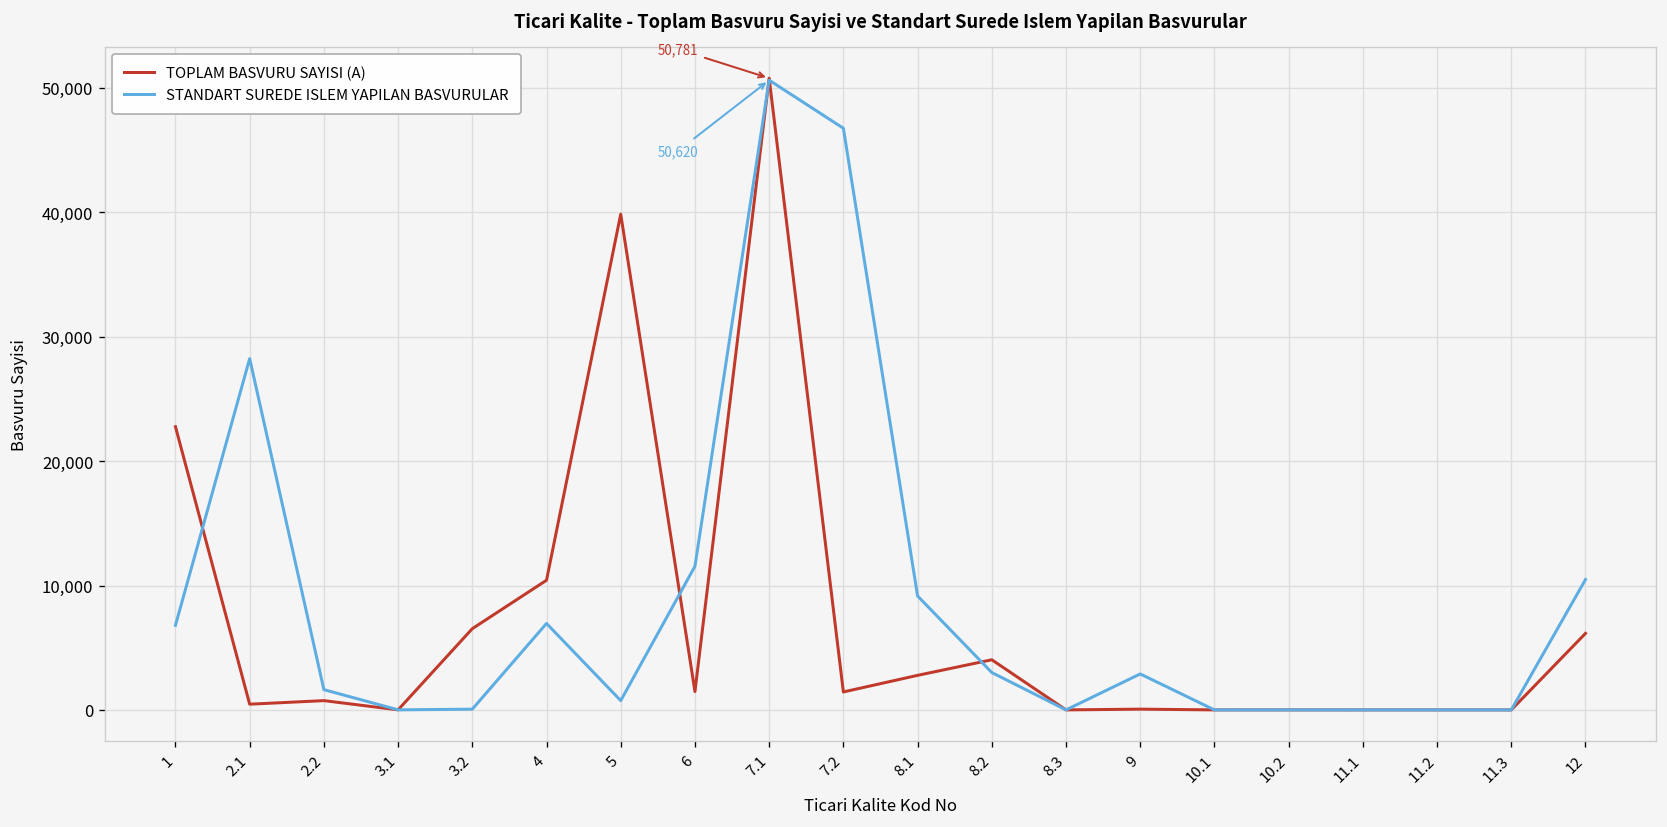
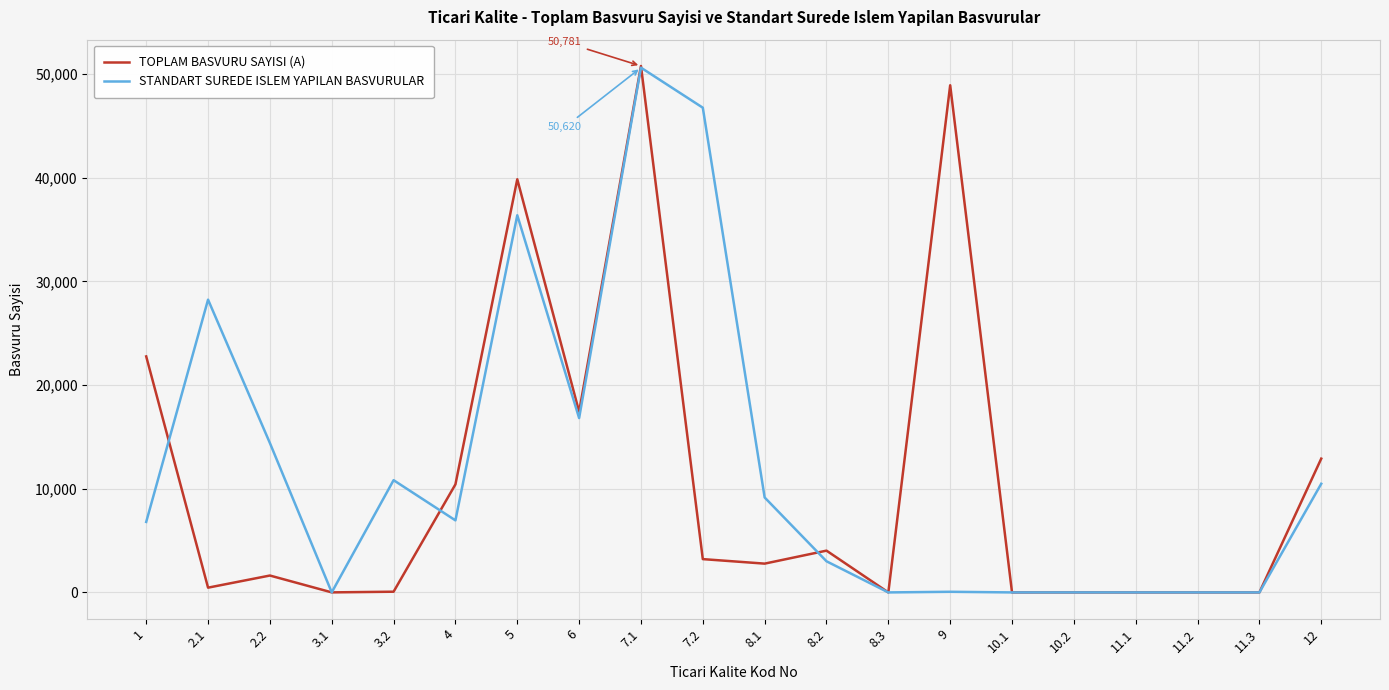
  {
    "TOPLAM BASVURU SAYISI (A)": {
      "1": "22,800",
      "2.1": "500",
-     "2.2": "700",
-     "3.2": "6,500",
+     "2.2": "1,600",
+     "3.2": "100",
      "4": "10,400",
      "5": "39,900",
-     "6": "1,500",
-     "7.2": "1,400",
+     "6": "17,400",
+     "7.2": "3,200",
      "8.1": "2,800",
      "8.2": "4,000",
-     "9": "100",
-     "12": "6,200"
+     "9": "48,900",
+     "12": "12,900"
    },
    "STANDART SUREDE ISLEM YAPILAN BASVURULAR": {
      "1": "6,800",
      "2.1": "28,200",
-     "2.2": "1,600",
-     "3.2": "100",
+     "2.2": "14,400",
+     "3.2": "10,800",
      "4": "7,000",
-     "5": "700",
-     "6": "11,500",
+     "5": "36,400",
+     "6": "16,800",
      "7.2": "46,800",
      "8.1": "9,200",
      "8.2": "3,000",
-     "9": "2,900",
+     "9": "100",
      "12": "10,500"
    }
  }
